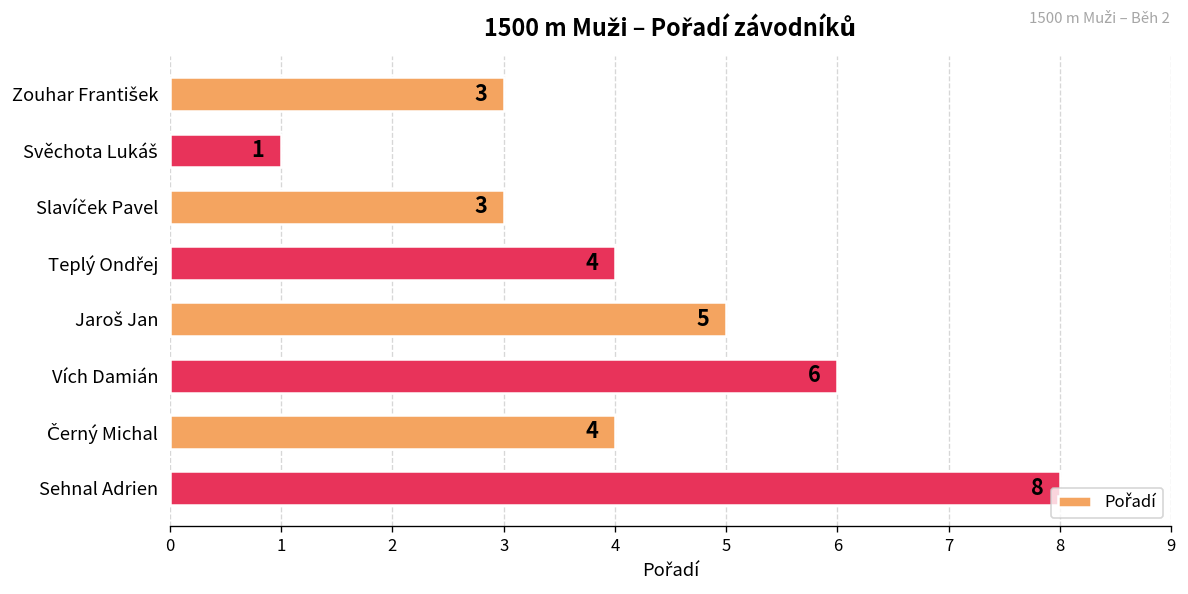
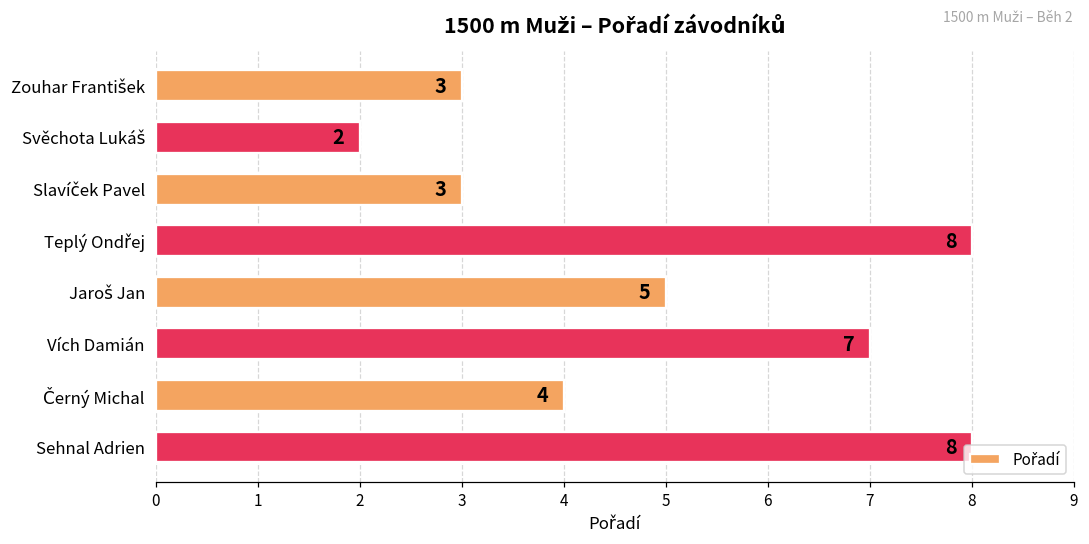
  {
    "Zouhar František": 3,
-   "Svěchota Lukáš": 1,
+   "Svěchota Lukáš": 2,
    "Slavíček Pavel": 3,
-   "Teplý Ondřej": 4,
+   "Teplý Ondřej": 8,
    "Jaroš Jan": 5,
-   "Vích Damián": 6,
+   "Vích Damián": 7,
    "Černý Michal": 4
  }
